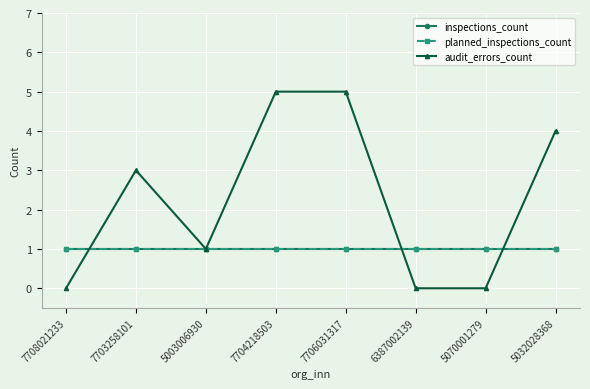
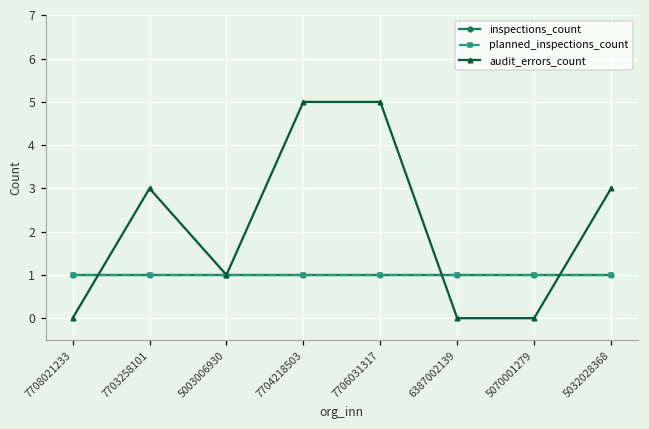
  {
    "planned_inspections_count": {
      "7708021233": 1,
      "7703258101": 1,
      "7704218503": 1,
      "7706031317": 1,
      "6387002139": 1,
      "5070001279": 1,
      "5032028368": 1
    },
    "audit_errors_count": {
      "7708021233": 0,
      "7703258101": 3,
      "7704218503": 5,
      "7706031317": 5,
      "6387002139": 0,
      "5070001279": 0,
-     "5032028368": 4
+     "5032028368": 3
    }
  }
